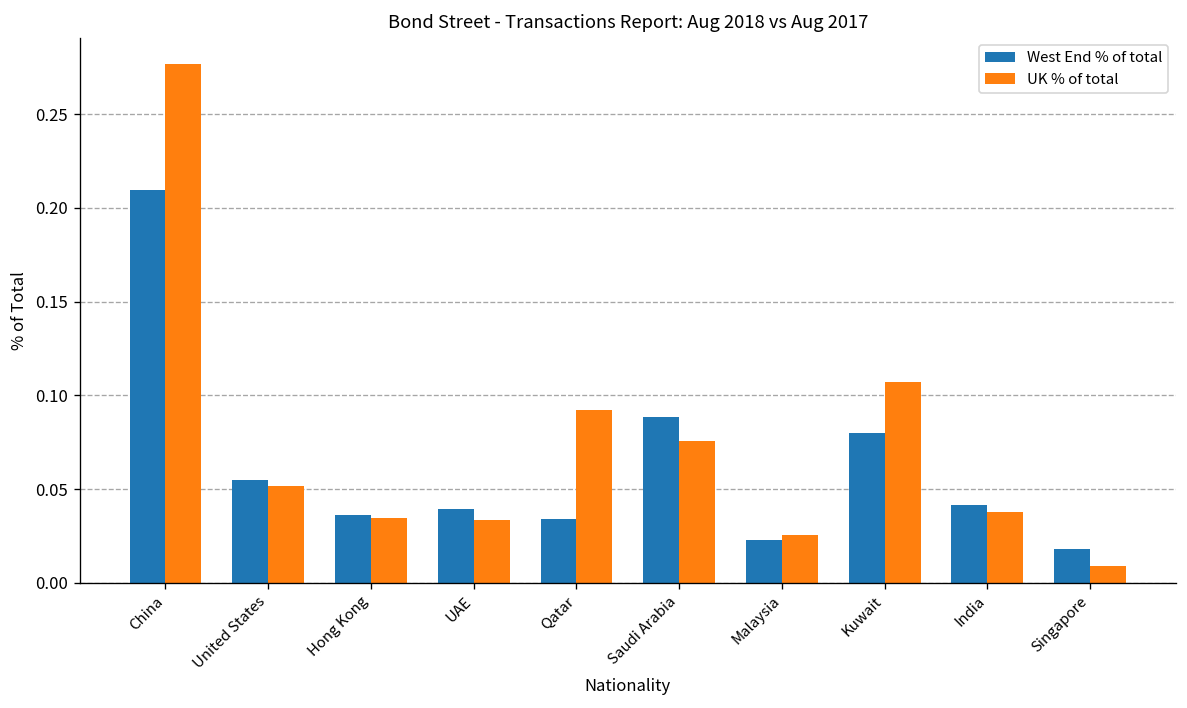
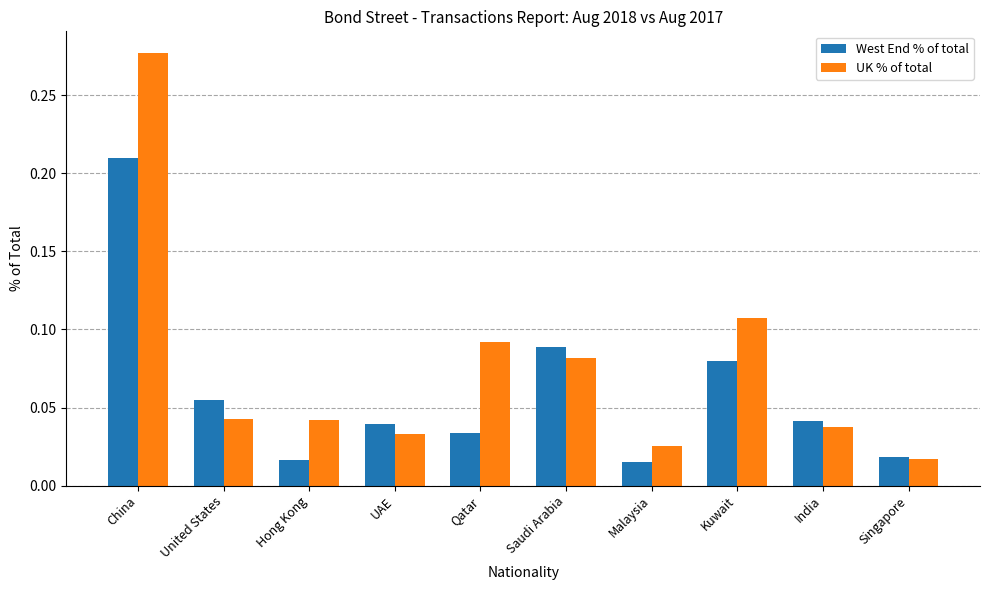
  {
    "West End % of total": {
      "China": 0.210,
      "United States": 0.055,
-     "Hong Kong": 0.036,
+     "Hong Kong": 0.016,
      "UAE": 0.039,
      "Qatar": 0.034,
      "Saudi Arabia": 0.089,
-     "Malaysia": 0.023,
+     "Malaysia": 0.015,
      "Kuwait": 0.080,
      "India": 0.041,
      "Singapore": 0.018
    },
    "UK % of total": {
      "China": 0.277,
-     "United States": 0.052,
-     "Hong Kong": 0.035,
+     "United States": 0.043,
+     "Hong Kong": 0.042,
      "UAE": 0.033,
      "Qatar": 0.092,
-     "Saudi Arabia": 0.076,
+     "Saudi Arabia": 0.082,
      "Malaysia": 0.025,
      "Kuwait": 0.107,
      "India": 0.038,
-     "Singapore": 0.009
+     "Singapore": 0.017
    }
  }
